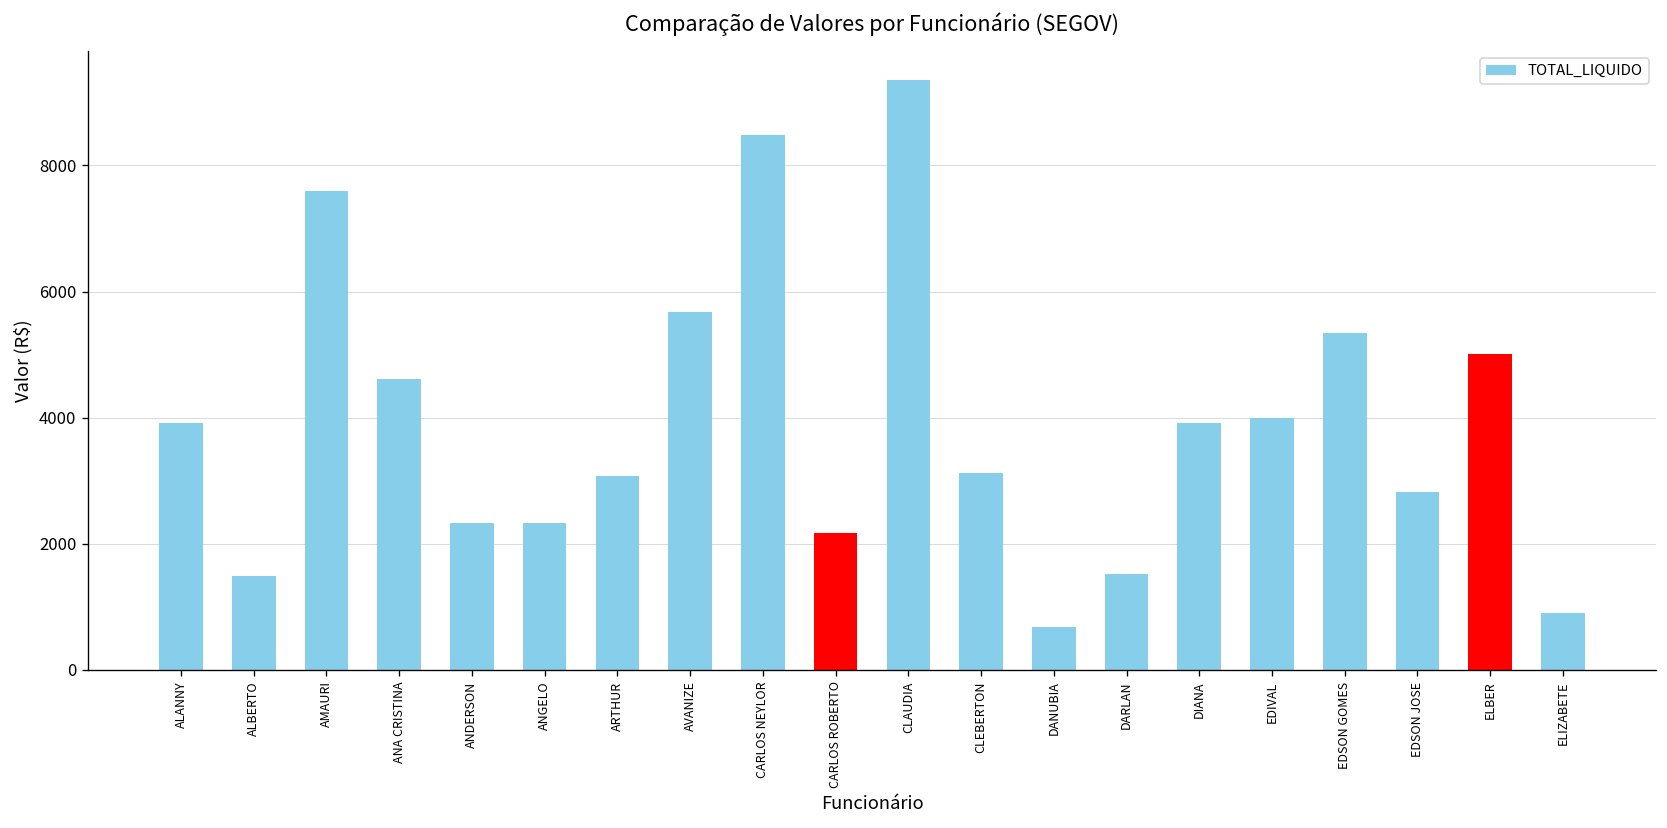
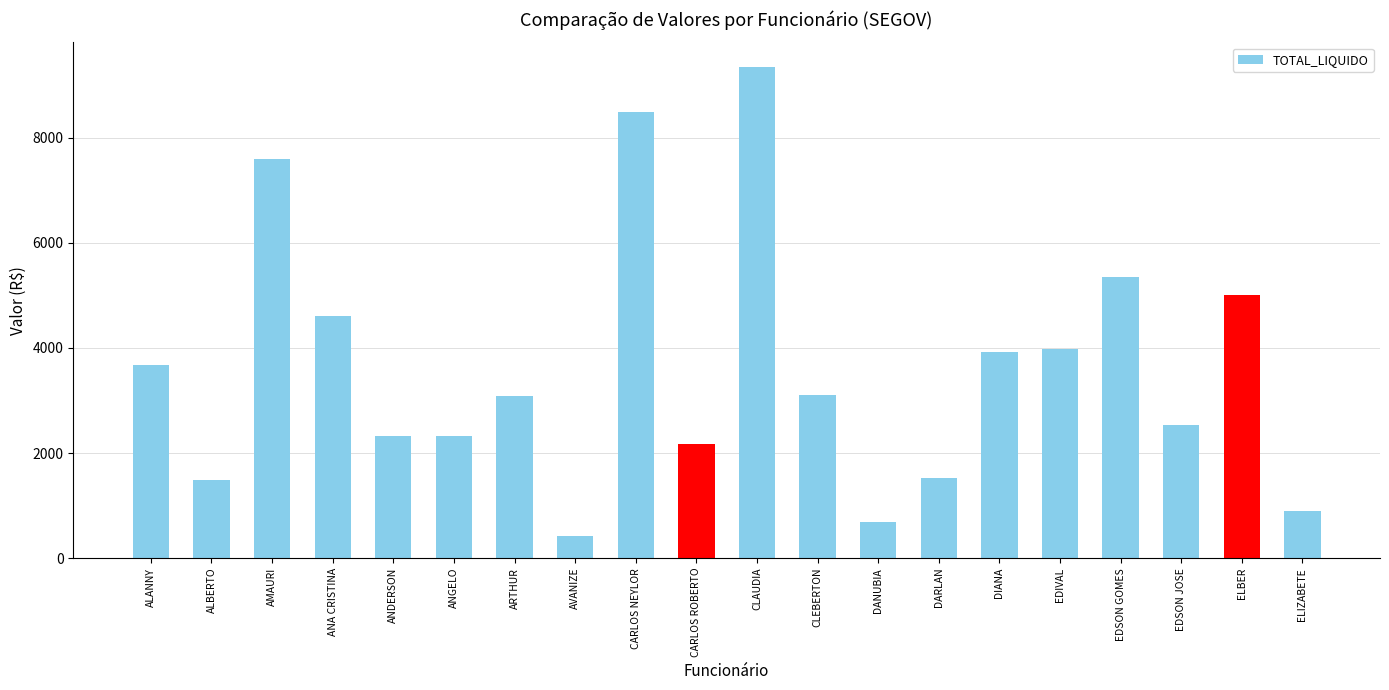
  {
-   "ALANNY": 3900,
+   "ALANNY": 3700,
    "ALBERTO": 1500,
    "AMAURI": 7600,
    "ANA CRISTINA": 4600,
    "ANDERSON": 2300,
    "ANGELO": 2300,
    "ARTHUR": 3100,
-   "AVANIZE": 5700,
+   "AVANIZE": 400,
    "CARLOS NEYLOR": 8500,
    "CARLOS ROBERTO": 2200,
    "CLAUDIA": 9400,
    "CLEBERTON": 3100,
    "DANUBIA": 700,
    "DARLAN": 1500,
    "DIANA": 3900,
    "EDIVAL": 4000,
    "EDSON GOMES": 5300,
-   "EDSON JOSE": 2800,
+   "EDSON JOSE": 2500,
    "ELBER": 5000,
    "ELIZABETE": 900
  }
